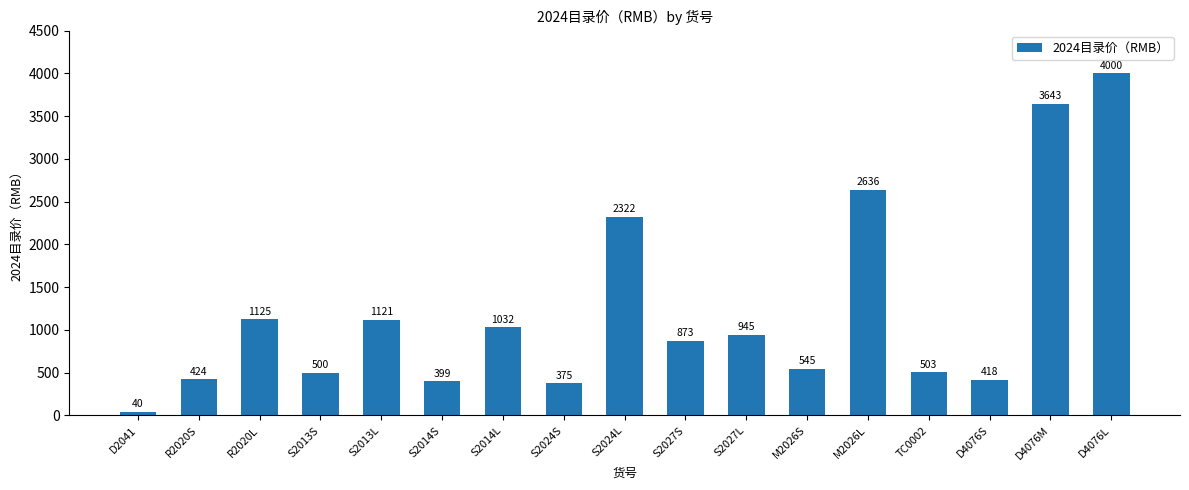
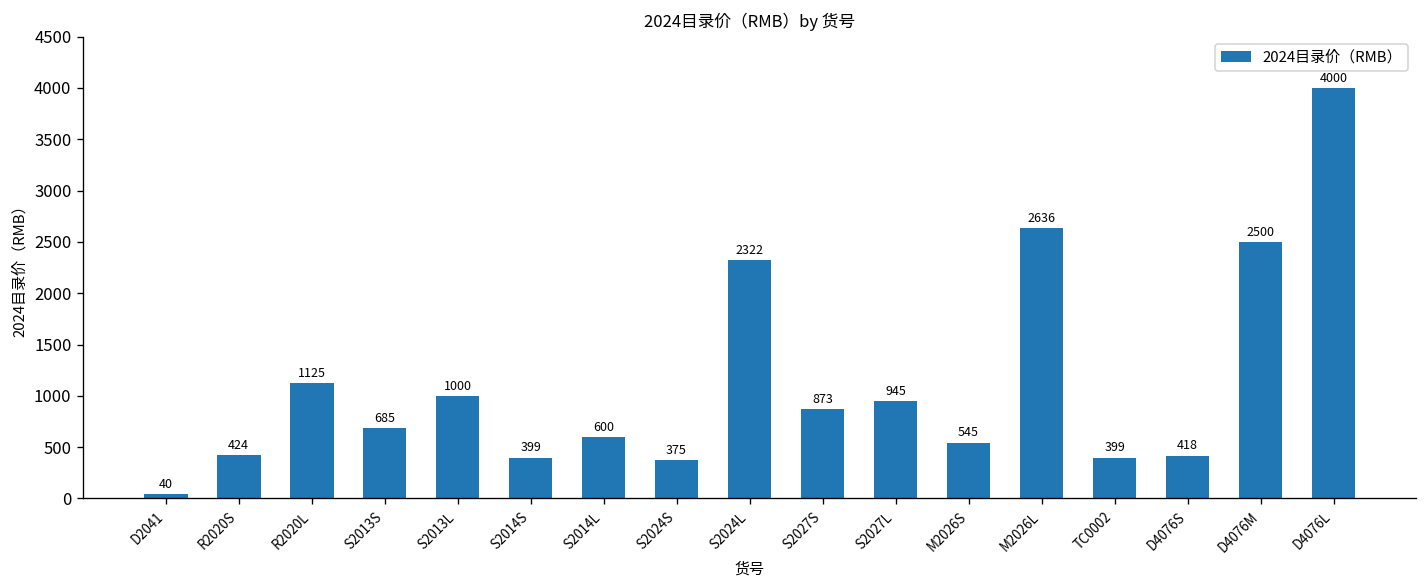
  {
    "D2041": 40,
    "R2020S": 424,
    "R2020L": 1125,
-   "S2013S": 500,
-   "S2013L": 1121,
+   "S2013S": 685,
+   "S2013L": 1000,
    "S2014S": 399,
-   "S2014L": 1032,
+   "S2014L": 600,
    "S2024S": 375,
    "S2024L": 2322,
    "S2027S": 873,
    "S2027L": 945,
    "M2026S": 545,
    "M2026L": 2636,
-   "TC0002": 503,
+   "TC0002": 399,
    "D4076S": 418,
-   "D4076M": 3643,
+   "D4076M": 2500,
    "D4076L": 4000
  }
